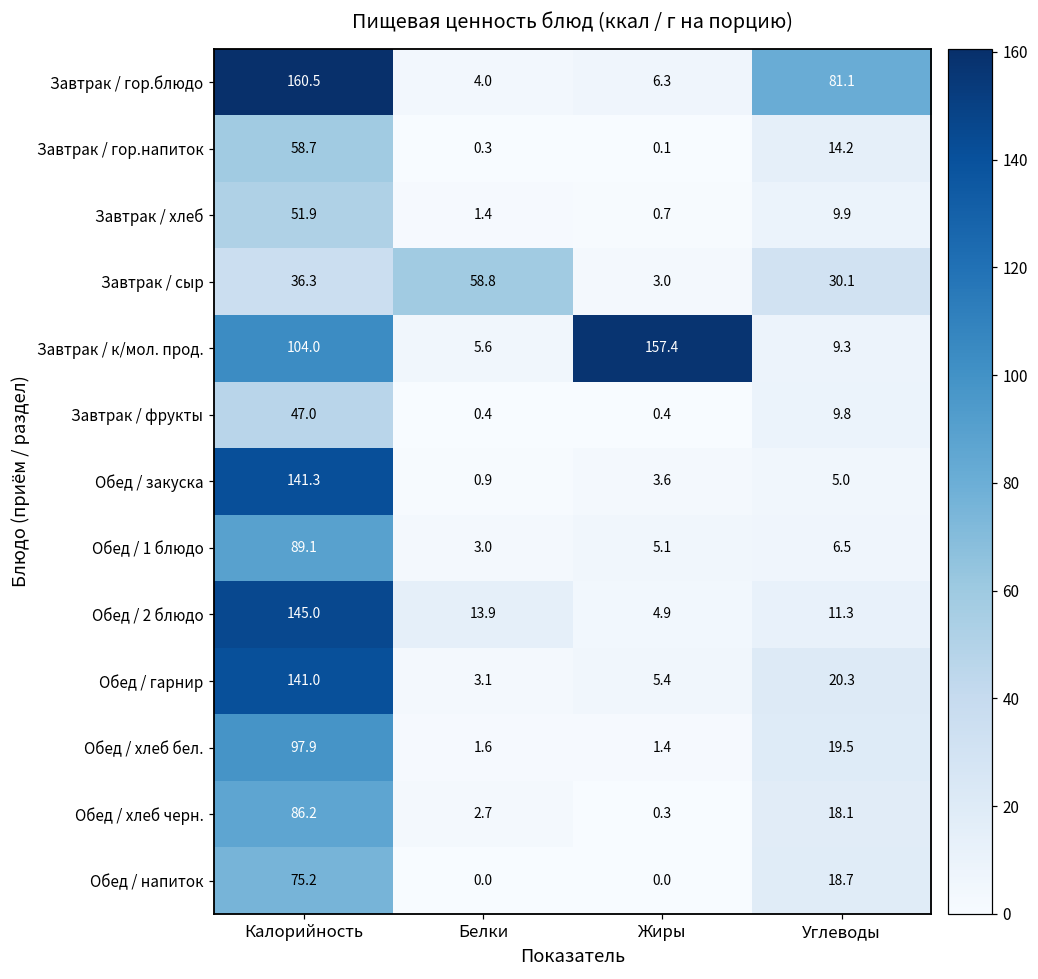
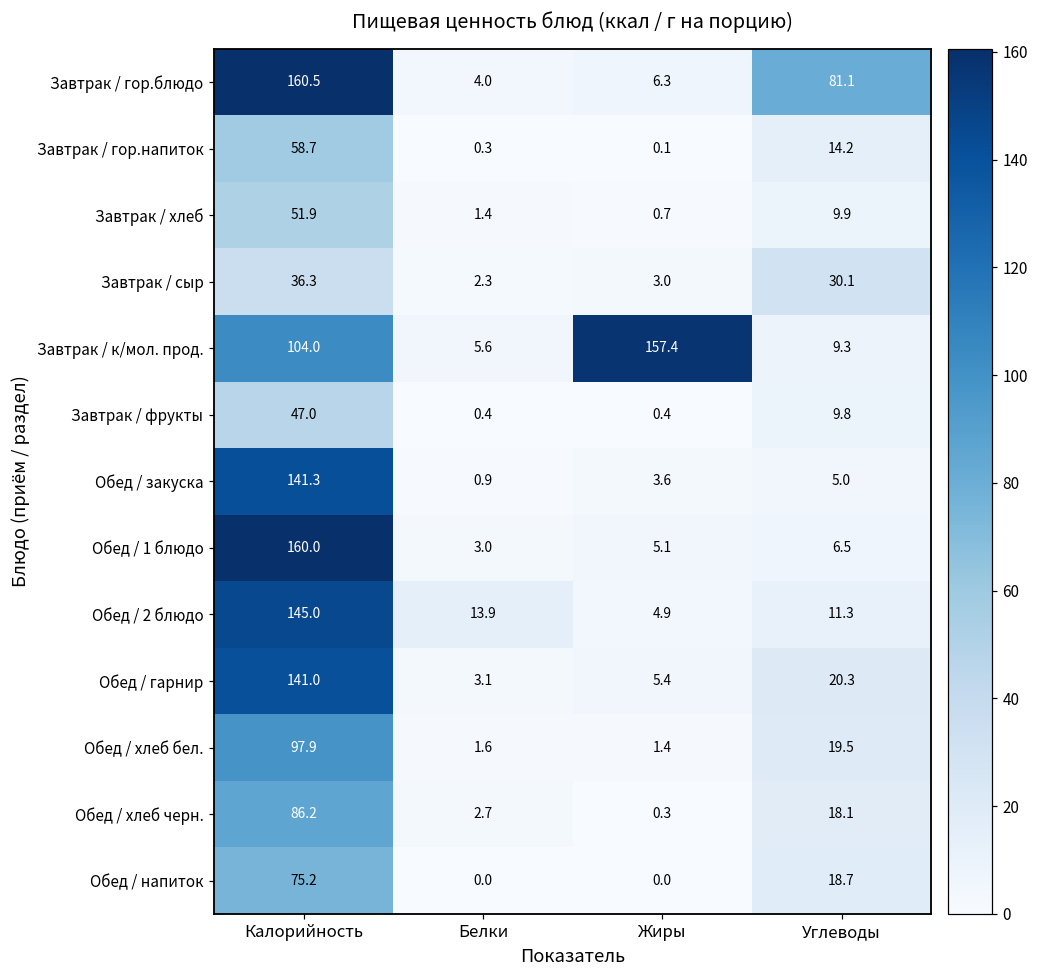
  {
    "Завтрак / гор.блюдо": {
      "Калорийность": 160.5,
      "Белки": 4.0,
      "Жиры": 6.3,
      "Углеводы": 81.1
    },
    "Завтрак / гор.напиток": {
      "Калорийность": 58.7,
      "Белки": 0.3,
      "Жиры": 0.1,
      "Углеводы": 14.2
    },
    "Завтрак / хлеб": {
      "Калорийность": 51.9,
      "Белки": 1.4,
      "Жиры": 0.7,
      "Углеводы": 9.9
    },
    "Завтрак / сыр": {
      "Калорийность": 36.3,
-     "Белки": 58.8,
+     "Белки": 2.3,
      "Жиры": 3.0,
      "Углеводы": 30.1
    },
    "Завтрак / к/мол. прод.": {
      "Калорийность": 104.0,
      "Белки": 5.6,
      "Жиры": 157.4,
      "Углеводы": 9.3
    },
    "Завтрак / фрукты": {
      "Калорийность": 47.0,
      "Белки": 0.4,
      "Жиры": 0.4,
      "Углеводы": 9.8
    },
    "Обед / закуска": {
      "Калорийность": 141.3,
      "Белки": 0.9,
      "Жиры": 3.6,
      "Углеводы": 5.0
    },
    "Обед / 1 блюдо": {
-     "Калорийность": 89.1,
+     "Калорийность": 160.0,
      "Белки": 3.0,
      "Жиры": 5.1,
      "Углеводы": 6.5
    },
    "Обед / 2 блюдо": {
      "Калорийность": 145.0,
      "Белки": 13.9,
      "Жиры": 4.9,
      "Углеводы": 11.3
    },
    "Обед / гарнир": {
      "Калорийность": 141.0,
      "Белки": 3.1,
      "Жиры": 5.4,
      "Углеводы": 20.3
    },
    "Обед / хлеб бел.": {
      "Калорийность": 97.9,
      "Белки": 1.6,
      "Жиры": 1.4,
      "Углеводы": 19.5
    },
    "Обед / хлеб черн.": {
      "Калорийность": 86.2,
      "Белки": 2.7,
      "Жиры": 0.3,
      "Углеводы": 18.1
    },
    "Обед / напиток": {
      "Калорийность": 75.2,
      "Белки": 0.0,
      "Жиры": 0.0,
      "Углеводы": 18.7
    }
  }
